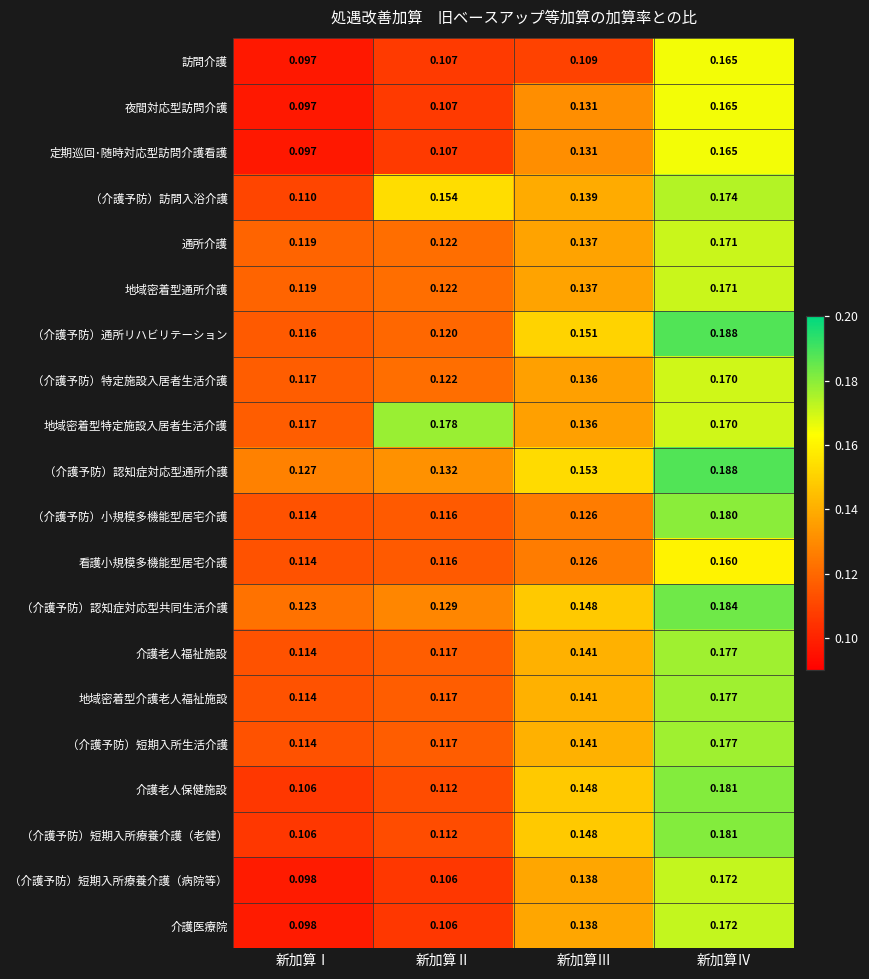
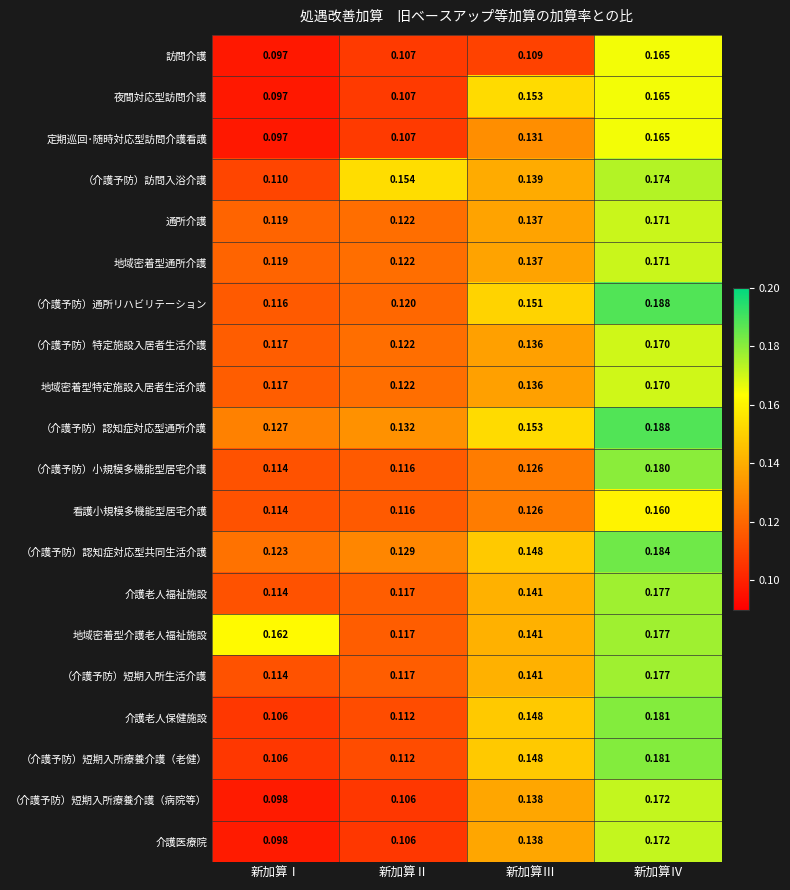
  {
    "訪問介護": {
      "新加算Ⅰ": 0.097,
      "新加算Ⅱ": 0.107,
      "新加算Ⅲ": 0.109,
      "新加算Ⅳ": 0.165
    },
    "夜間対応型訪問介護": {
      "新加算Ⅰ": 0.097,
      "新加算Ⅱ": 0.107,
-     "新加算Ⅲ": 0.131,
+     "新加算Ⅲ": 0.153,
      "新加算Ⅳ": 0.165
    },
    "定期巡回･随時対応型訪問介護看護": {
      "新加算Ⅰ": 0.097,
      "新加算Ⅱ": 0.107,
      "新加算Ⅲ": 0.131,
      "新加算Ⅳ": 0.165
    },
    "（介護予防）訪問入浴介護": {
      "新加算Ⅰ": 0.110,
      "新加算Ⅱ": 0.154,
      "新加算Ⅲ": 0.139,
      "新加算Ⅳ": 0.174
    },
    "通所介護": {
      "新加算Ⅰ": 0.119,
      "新加算Ⅱ": 0.122,
      "新加算Ⅲ": 0.137,
      "新加算Ⅳ": 0.171
    },
    "地域密着型通所介護": {
      "新加算Ⅰ": 0.119,
      "新加算Ⅱ": 0.122,
      "新加算Ⅲ": 0.137,
      "新加算Ⅳ": 0.171
    },
    "（介護予防）通所リハビリテーション": {
      "新加算Ⅰ": 0.116,
      "新加算Ⅱ": 0.120,
      "新加算Ⅲ": 0.151,
      "新加算Ⅳ": 0.188
    },
    "（介護予防）特定施設入居者生活介護": {
      "新加算Ⅰ": 0.117,
      "新加算Ⅱ": 0.122,
      "新加算Ⅲ": 0.136,
      "新加算Ⅳ": 0.170
    },
    "地域密着型特定施設入居者生活介護": {
      "新加算Ⅰ": 0.117,
-     "新加算Ⅱ": 0.178,
+     "新加算Ⅱ": 0.122,
      "新加算Ⅲ": 0.136,
      "新加算Ⅳ": 0.170
    },
    "（介護予防）認知症対応型通所介護": {
      "新加算Ⅰ": 0.127,
      "新加算Ⅱ": 0.132,
      "新加算Ⅲ": 0.153,
      "新加算Ⅳ": 0.188
    },
    "（介護予防）小規模多機能型居宅介護": {
      "新加算Ⅰ": 0.114,
      "新加算Ⅱ": 0.116,
      "新加算Ⅲ": 0.126,
      "新加算Ⅳ": 0.180
    },
    "看護小規模多機能型居宅介護": {
      "新加算Ⅰ": 0.114,
      "新加算Ⅱ": 0.116,
      "新加算Ⅲ": 0.126,
      "新加算Ⅳ": 0.160
    },
    "（介護予防）認知症対応型共同生活介護": {
      "新加算Ⅰ": 0.123,
      "新加算Ⅱ": 0.129,
      "新加算Ⅲ": 0.148,
      "新加算Ⅳ": 0.184
    },
    "介護老人福祉施設": {
      "新加算Ⅰ": 0.114,
      "新加算Ⅱ": 0.117,
      "新加算Ⅲ": 0.141,
      "新加算Ⅳ": 0.177
    },
    "地域密着型介護老人福祉施設": {
-     "新加算Ⅰ": 0.114,
+     "新加算Ⅰ": 0.162,
      "新加算Ⅱ": 0.117,
      "新加算Ⅲ": 0.141,
      "新加算Ⅳ": 0.177
    },
    "（介護予防）短期入所生活介護": {
      "新加算Ⅰ": 0.114,
      "新加算Ⅱ": 0.117,
      "新加算Ⅲ": 0.141,
      "新加算Ⅳ": 0.177
    },
    "介護老人保健施設": {
      "新加算Ⅰ": 0.106,
      "新加算Ⅱ": 0.112,
      "新加算Ⅲ": 0.148,
      "新加算Ⅳ": 0.181
    },
    "（介護予防）短期入所療養介護（老健）": {
      "新加算Ⅰ": 0.106,
      "新加算Ⅱ": 0.112,
      "新加算Ⅲ": 0.148,
      "新加算Ⅳ": 0.181
    },
    "（介護予防）短期入所療養介護（病院等）": {
      "新加算Ⅰ": 0.098,
      "新加算Ⅱ": 0.106,
      "新加算Ⅲ": 0.138,
      "新加算Ⅳ": 0.172
    },
    "介護医療院": {
      "新加算Ⅰ": 0.098,
      "新加算Ⅱ": 0.106,
      "新加算Ⅲ": 0.138,
      "新加算Ⅳ": 0.172
    }
  }
